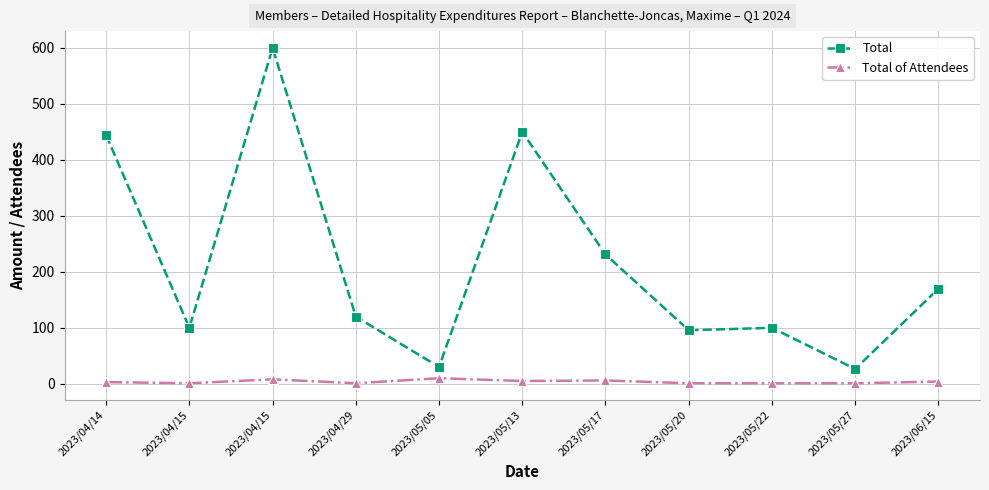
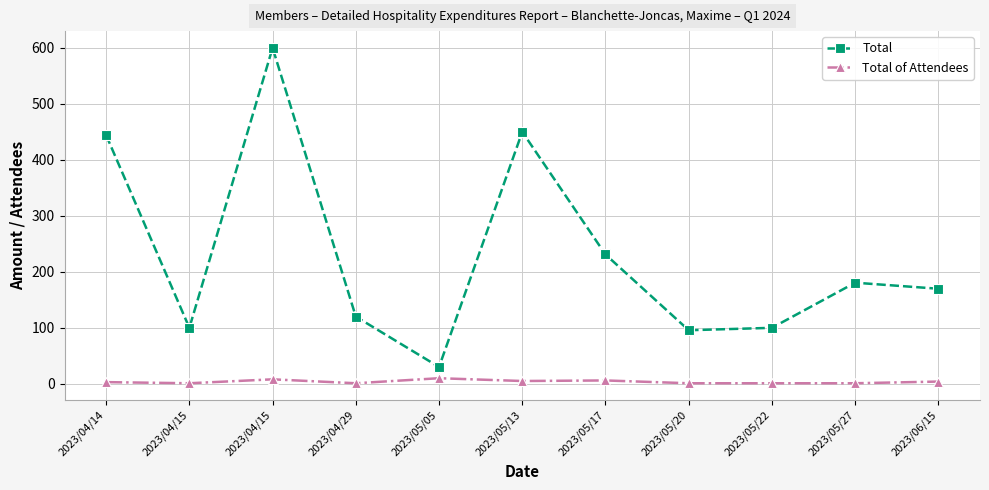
  {
    "Total": {
      "2023/04/14": 440,
      "2023/04/29": 120,
      "2023/05/05": 30,
      "2023/05/13": 450,
      "2023/05/17": 230,
      "2023/05/20": 100,
      "2023/05/22": 100,
-     "2023/05/27": 30,
+     "2023/05/27": 180,
      "2023/06/15": 170
    },
    "Total of Attendees": {
      "2023/04/14": 0,
      "2023/04/29": 0,
      "2023/05/05": 10,
      "2023/05/13": 10,
      "2023/05/17": 10,
      "2023/05/20": 0,
      "2023/05/22": 0,
      "2023/05/27": 0,
      "2023/06/15": 0
    }
  }
